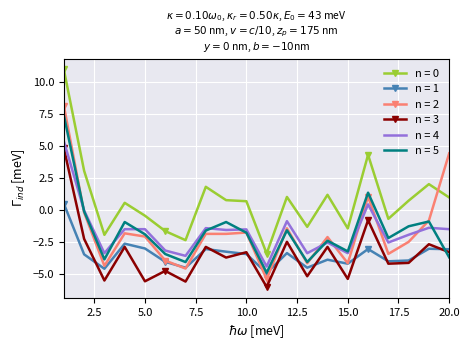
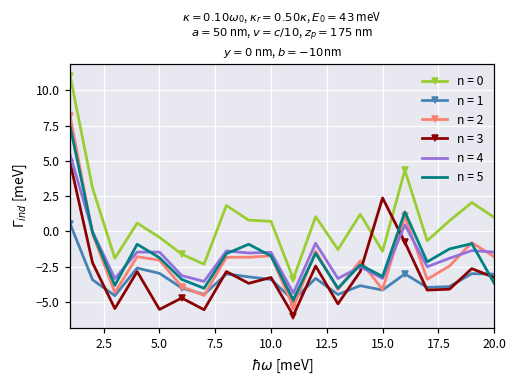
  {
    "n = 0": {
      "5.0": -0.4,
      "10.0": 0.7,
      "15.0": -1.4,
      "20.0": 1.0
    },
    "n = 1": {
      "5.0": -3.0,
      "20.0": -3.0
    },
    "n = 2": {
-     "20.0": 4.4
+     "20.0": -1.8
    },
    "n = 3": {
      "5.0": -5.5,
-     "15.0": -5.4,
+     "15.0": 2.4,
      "20.0": -3.3
    },
    "n = 4": {
      "5.0": -1.5,
      "10.0": -1.5,
      "20.0": -1.5
    },
    "n = 5": {
      "20.0": -3.7
    }
  }
